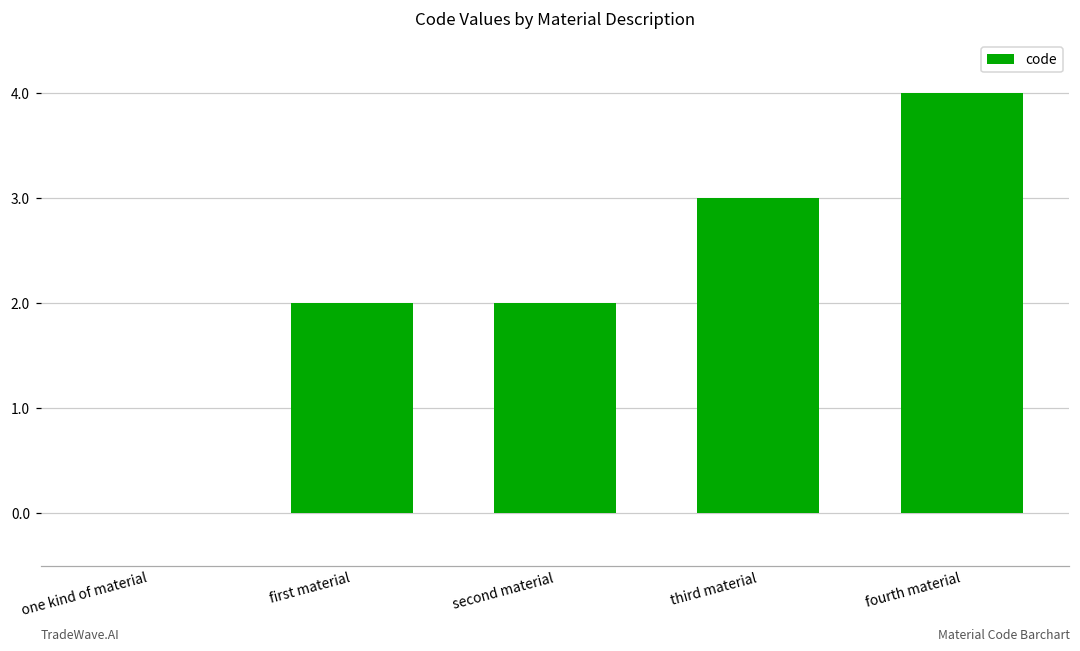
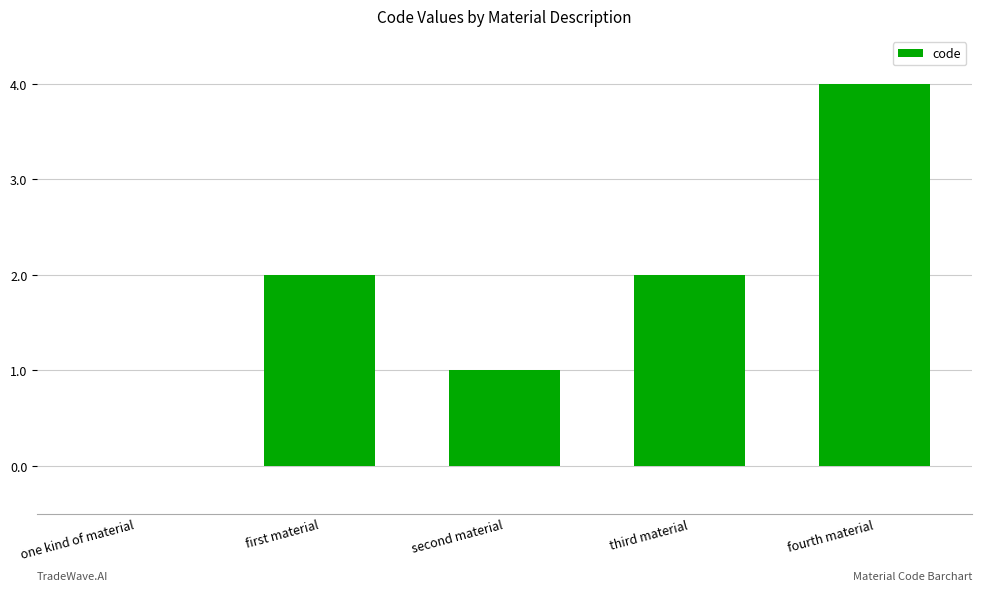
  {
    "one kind of material": 0,
    "first material": 2,
-   "second material": 2,
-   "third material": 3,
+   "second material": 1,
+   "third material": 2,
    "fourth material": 4
  }
